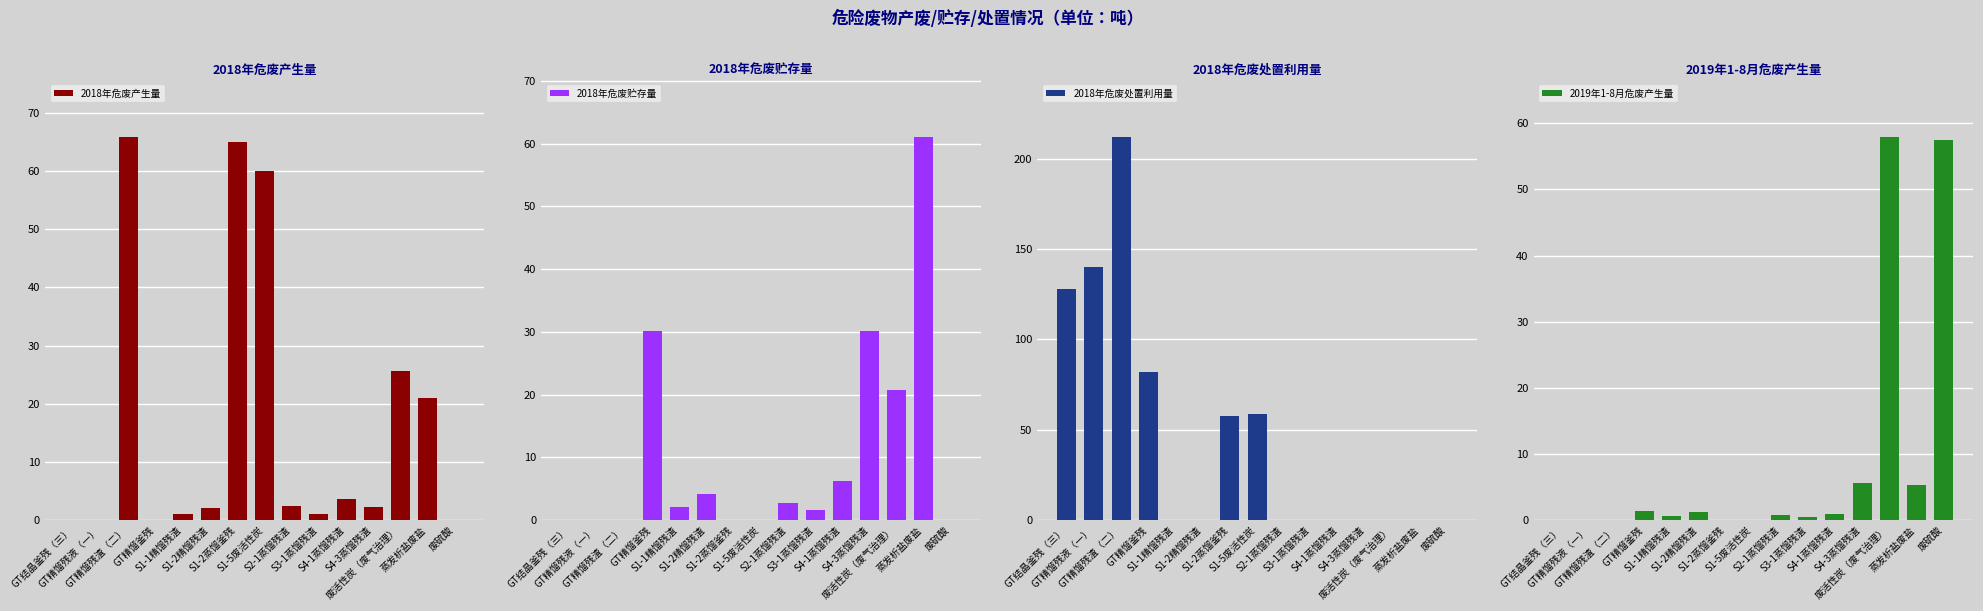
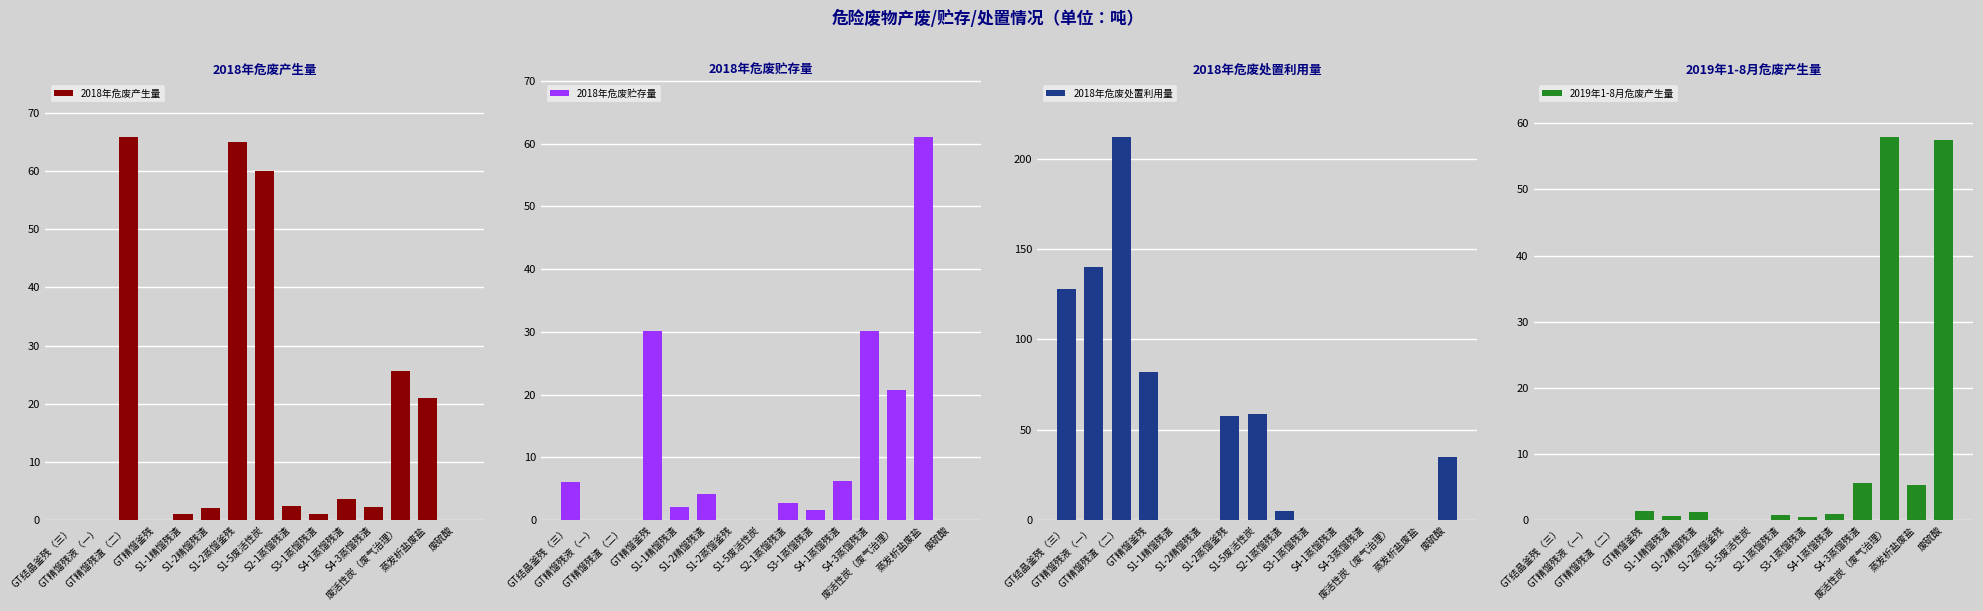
  {
    "2018年危废产生量": {
      "GT结晶釜残（三）": 0,
      "GT精馏残液（一）": 0,
      "GT精馏残渣（二）": 66,
      "GT精馏釜残": 0,
      "S1-1精馏残渣": 1,
      "S1-2精馏残渣": 2,
      "S1-2蒸馏釜残": 65,
      "S1-5废活性炭": 60,
      "S2-1蒸馏残渣": 2,
      "S3-1蒸馏残渣": 1,
      "S4-1蒸馏残渣": 4,
      "S4-3蒸馏残渣": 2,
      "废活性炭（废气治理）": 26,
      "蒸发析盐废盐": 21,
      "废硫酸": 0
    },
    "2018年危废贮存量": {
-     "GT结晶釜残（三）": 0,
+     "GT结晶釜残（三）": 6,
      "GT精馏残液（一）": 0,
      "GT精馏残渣（二）": 0,
      "GT精馏釜残": 30,
      "S1-1精馏残渣": 2,
      "S1-2精馏残渣": 4,
      "S1-2蒸馏釜残": 0,
      "S1-5废活性炭": 0,
      "S2-1蒸馏残渣": 3,
      "S3-1蒸馏残渣": 2,
      "S4-1蒸馏残渣": 6,
      "S4-3蒸馏残渣": 30,
      "废活性炭（废气治理）": 21,
      "蒸发析盐废盐": 61,
      "废硫酸": 0
    },
    "2018年危废处置利用量": {
      "GT结晶釜残（三）": 128,
      "GT精馏残液（一）": 140,
      "GT精馏残渣（二）": 212,
      "GT精馏釜残": 82,
      "S1-1精馏残渣": 0,
      "S1-2精馏残渣": 0,
      "S1-2蒸馏釜残": 58,
      "S1-5废活性炭": 59,
-     "S2-1蒸馏残渣": 0,
+     "S2-1蒸馏残渣": 5,
      "S3-1蒸馏残渣": 0,
      "S4-1蒸馏残渣": 0,
      "S4-3蒸馏残渣": 0,
      "废活性炭（废气治理）": 0,
      "蒸发析盐废盐": 0,
-     "废硫酸": 0
+     "废硫酸": 35
    },
    "2019年1-8月危废产生量": {
      "GT结晶釜残（三）": 0,
      "GT精馏残液（一）": 0,
      "GT精馏残渣（二）": 0,
      "GT精馏釜残": 1,
      "S1-1精馏残渣": 1,
      "S1-2精馏残渣": 1,
      "S1-2蒸馏釜残": 0,
      "S1-5废活性炭": 0,
      "S2-1蒸馏残渣": 1,
      "S3-1蒸馏残渣": 0,
      "S4-1蒸馏残渣": 1,
      "S4-3蒸馏残渣": 6,
      "废活性炭（废气治理）": 58,
      "蒸发析盐废盐": 5,
      "废硫酸": 57
    }
  }
